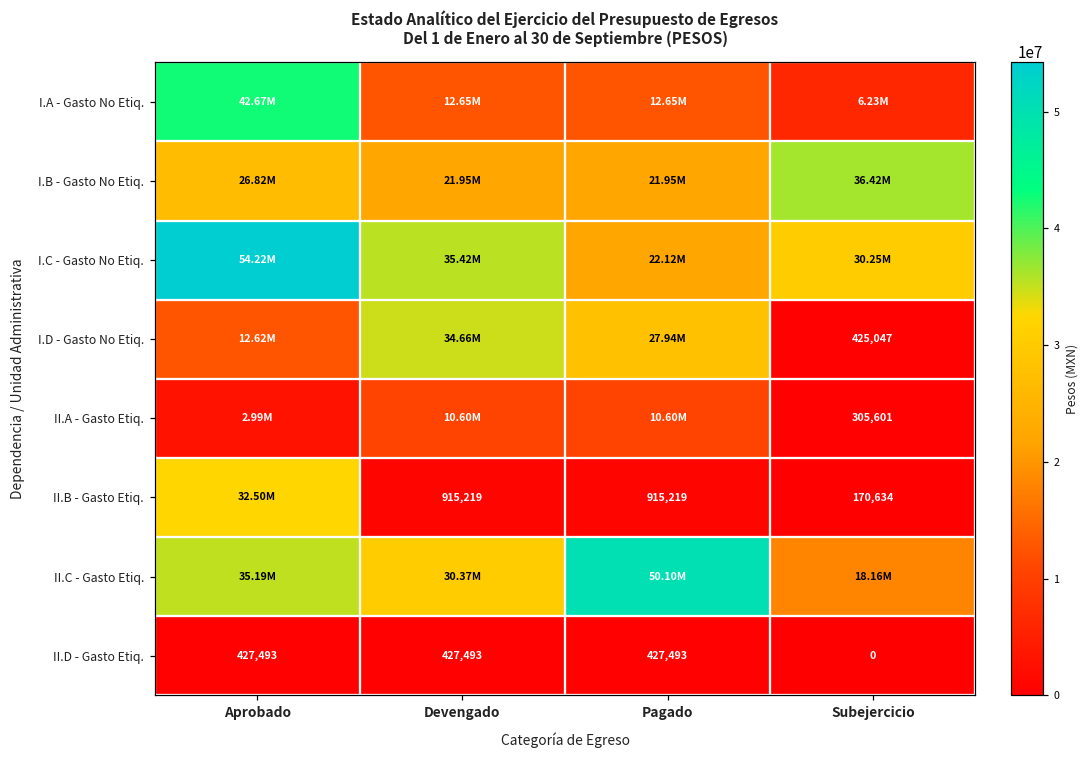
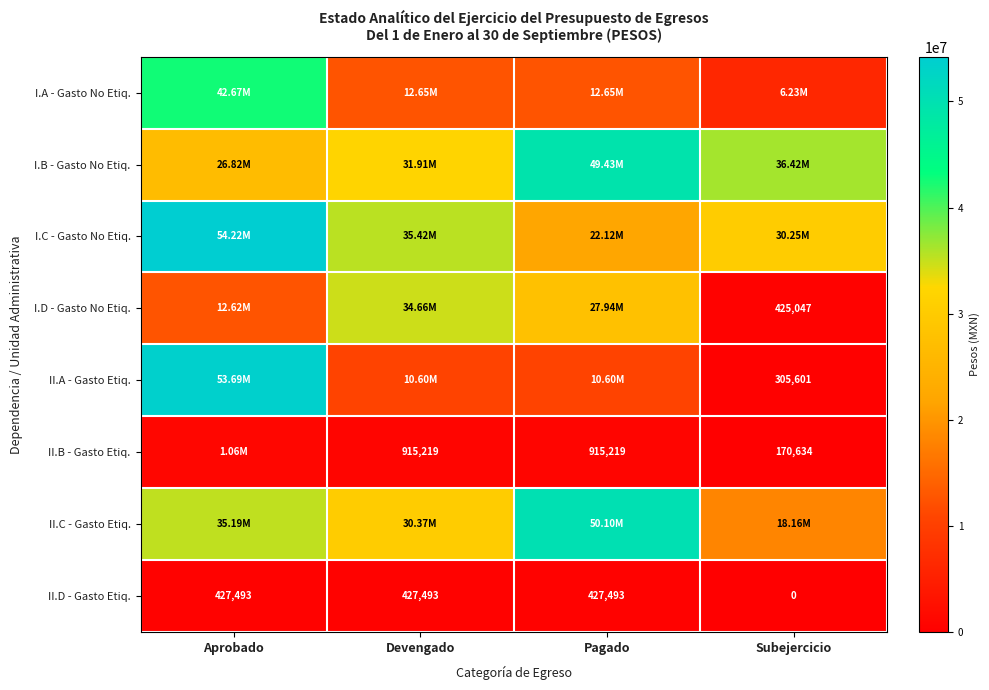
  {
    "I.A - Gasto No Etiq.": {
      "Aprobado": "42.67M",
      "Devengado": "12.65M",
      "Pagado": "12.65M",
      "Subejercicio": "6.23M"
    },
    "I.B - Gasto No Etiq.": {
      "Aprobado": "26.82M",
-     "Devengado": "21.95M",
-     "Pagado": "21.95M",
+     "Devengado": "31.91M",
+     "Pagado": "49.43M",
      "Subejercicio": "36.42M"
    },
    "I.C - Gasto No Etiq.": {
      "Aprobado": "54.22M",
      "Devengado": "35.42M",
      "Pagado": "22.12M",
      "Subejercicio": "30.25M"
    },
    "I.D - Gasto No Etiq.": {
      "Aprobado": "12.62M",
      "Devengado": "34.66M",
      "Pagado": "27.94M",
      "Subejercicio": "425,047"
    },
    "II.A - Gasto Etiq.": {
-     "Aprobado": "2.99M",
+     "Aprobado": "53.69M",
      "Devengado": "10.60M",
      "Pagado": "10.60M",
      "Subejercicio": "305,601"
    },
    "II.B - Gasto Etiq.": {
-     "Aprobado": "32.50M",
+     "Aprobado": "1.06M",
      "Devengado": "915,219",
      "Pagado": "915,219",
      "Subejercicio": "170,634"
    },
    "II.C - Gasto Etiq.": {
      "Aprobado": "35.19M",
      "Devengado": "30.37M",
      "Pagado": "50.10M",
      "Subejercicio": "18.16M"
    },
    "II.D - Gasto Etiq.": {
      "Aprobado": "427,493",
      "Devengado": "427,493",
      "Pagado": "427,493",
      "Subejercicio": "0"
    }
  }
